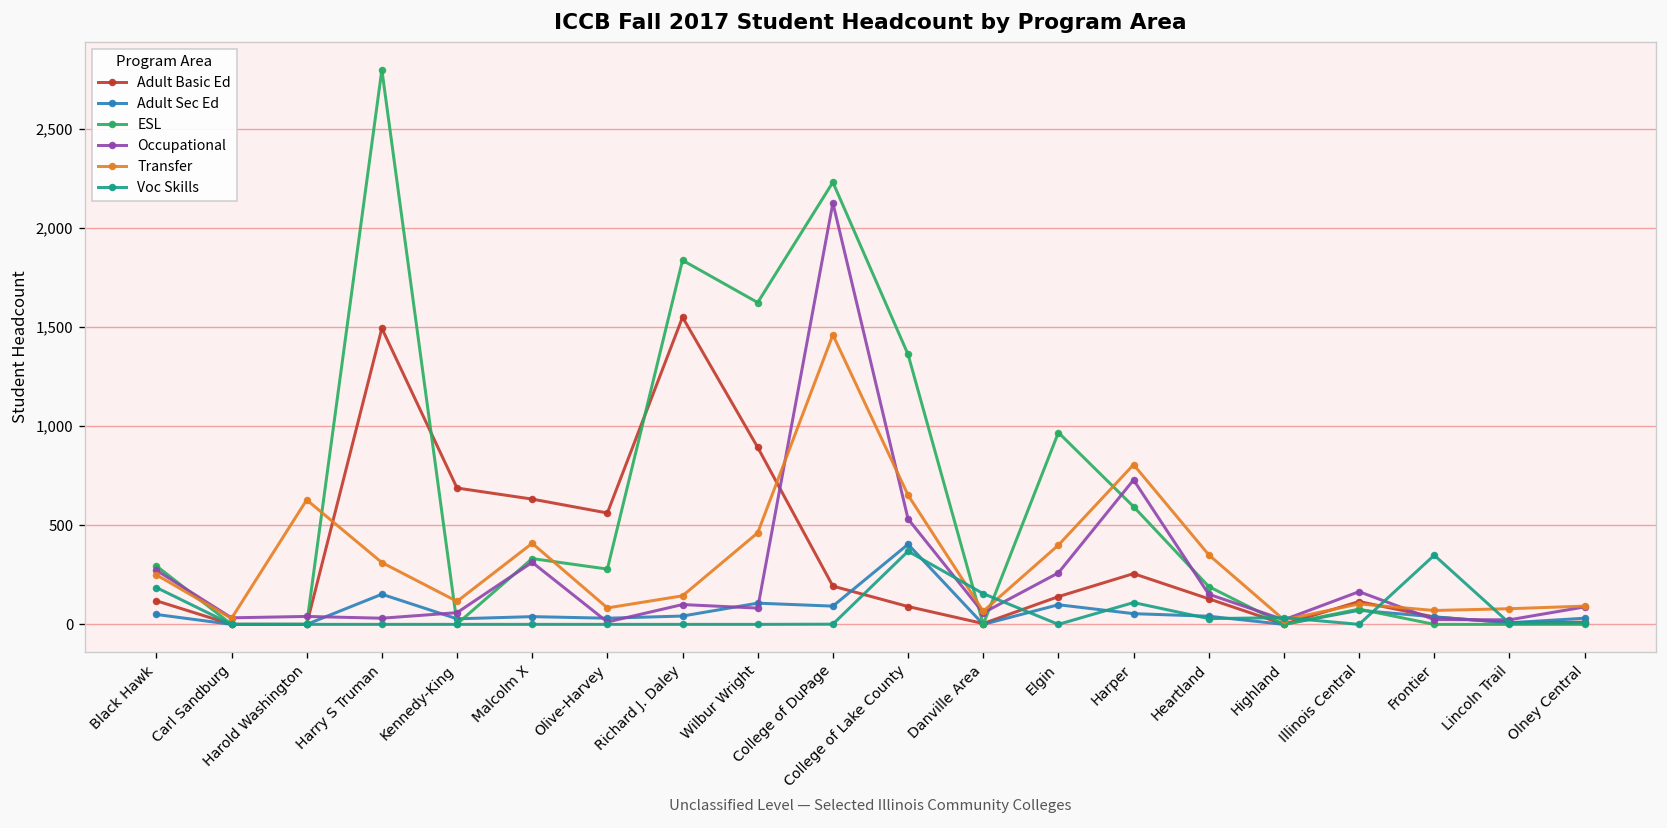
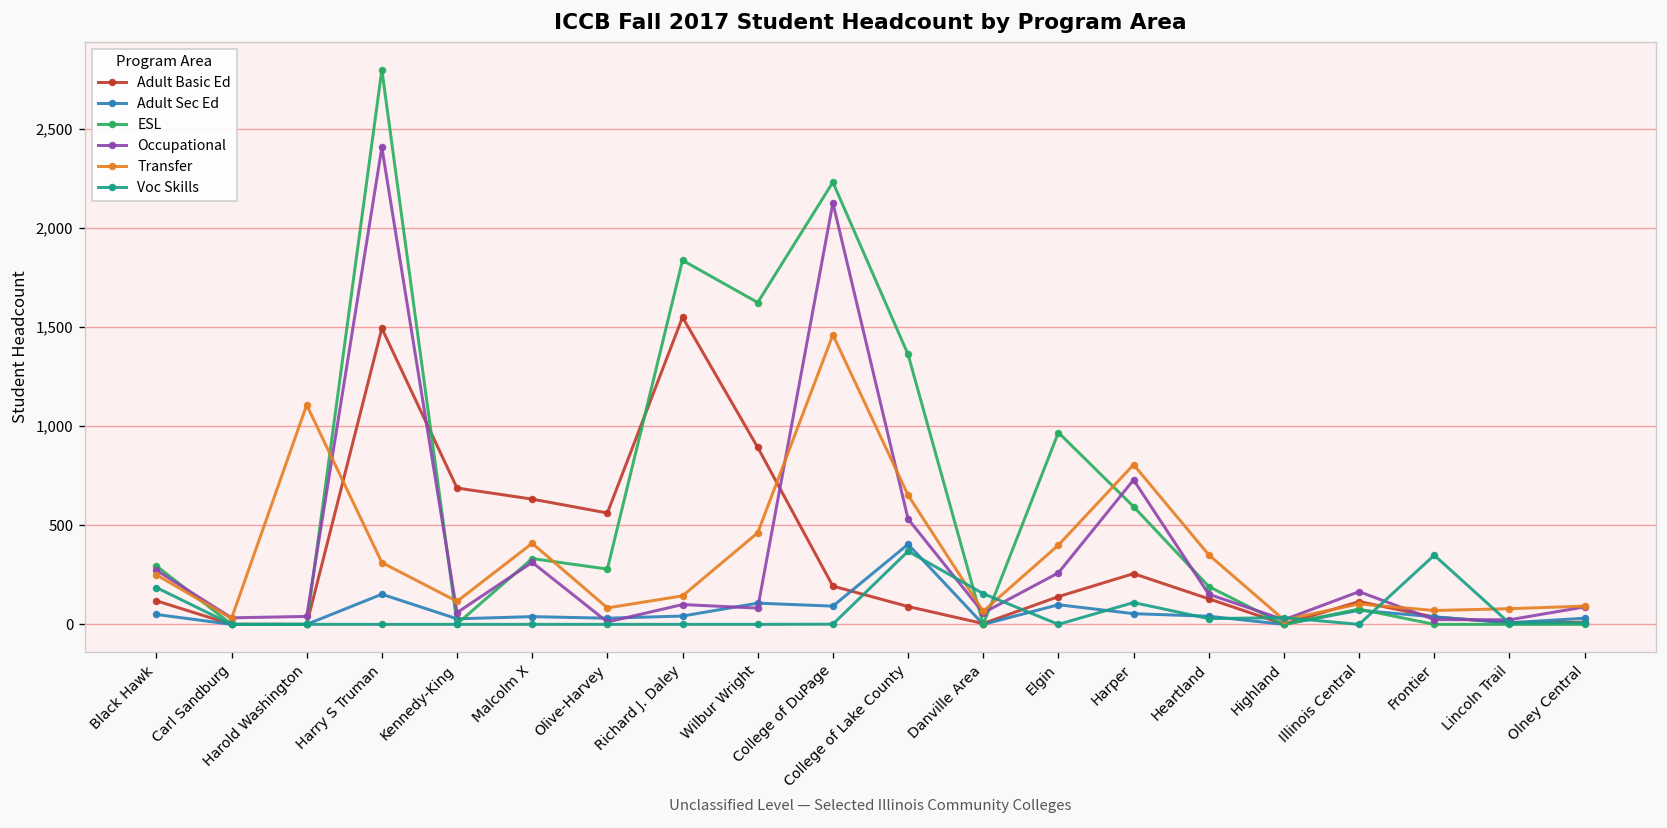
  {
    "Adult Basic Ed": {
      "Black Hawk": "120",
      "Harry S Truman": "1,490",
      "Kennedy-King": "690",
      "Malcolm X": "630",
      "Olive-Harvey": "560",
      "Richard J. Daley": "1,550",
      "Wilbur Wright": "890",
      "College of DuPage": "190",
      "College of Lake County": "90",
      "Elgin": "140",
      "Harper": "260",
      "Heartland": "130"
    },
    "Adult Sec Ed": {
      "Black Hawk": "50",
      "Harry S Truman": "150",
      "Kennedy-King": "30",
      "Malcolm X": "40",
      "Olive-Harvey": "30",
      "Richard J. Daley": "40",
      "Wilbur Wright": "110",
      "College of DuPage": "90",
      "College of Lake County": "400",
      "Elgin": "100",
      "Harper": "50",
      "Olney Central": "30"
    },
    "Occupational": {
      "Black Hawk": "270",
      "Harold Washington": "40",
-     "Harry S Truman": "30",
+     "Harry S Truman": "2,410",
      "Kennedy-King": "60",
      "Malcolm X": "310",
      "Richard J. Daley": "100",
      "Wilbur Wright": "80",
      "College of DuPage": "2,130",
      "College of Lake County": "530",
      "Elgin": "260",
      "Harper": "730",
      "Heartland": "150",
      "Illinois Central": "170"
    },
    "Transfer": {
      "Black Hawk": "250",
-     "Harold Washington": "630",
+     "Harold Washington": "1,110",
      "Harry S Truman": "310",
      "Kennedy-King": "120",
      "Malcolm X": "410",
      "Olive-Harvey": "80",
      "Richard J. Daley": "140",
      "Wilbur Wright": "460",
      "College of DuPage": "1,460",
      "College of Lake County": "650",
      "Elgin": "400",
      "Harper": "810",
      "Heartland": "350",
      "Frontier": "70",
      "Lincoln Trail": "80"
    }
  }
